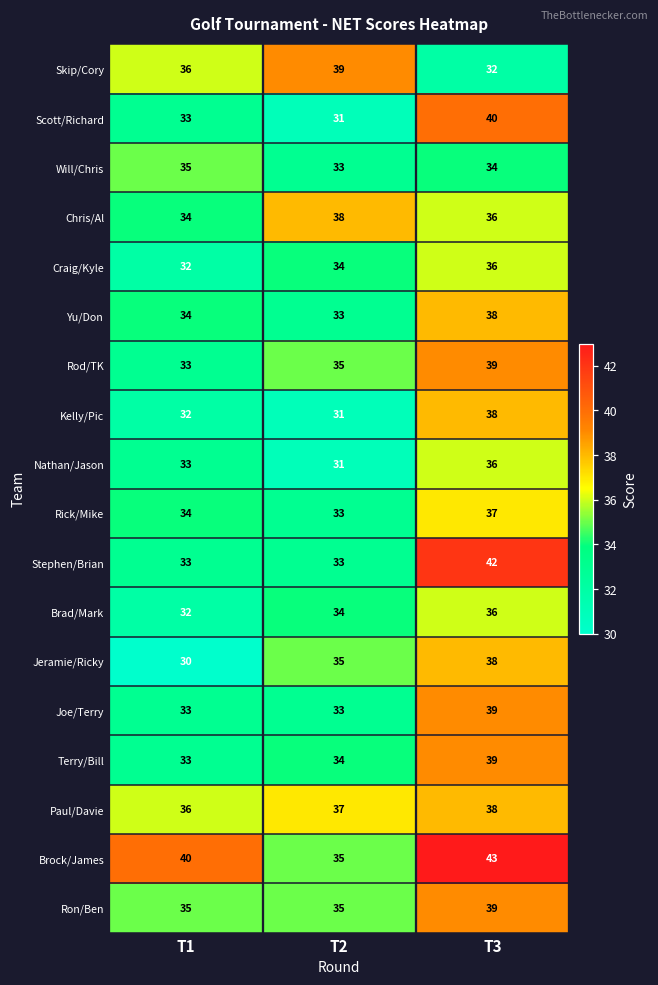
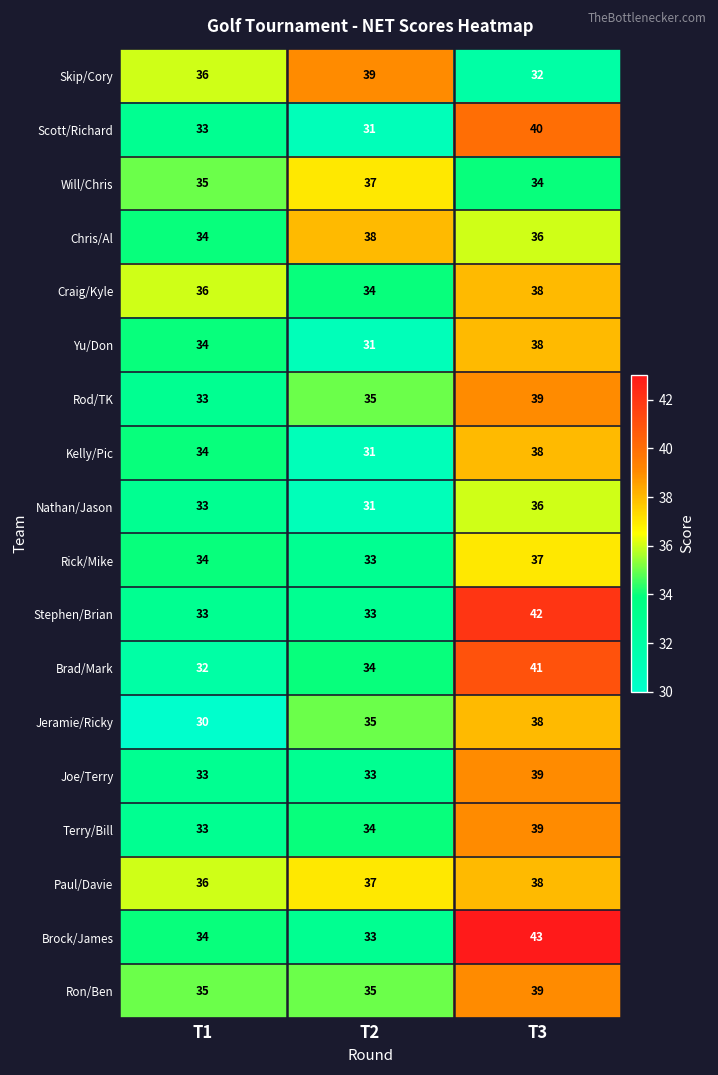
  {
    "Skip/Cory": {
      "T1": 36,
      "T2": 39,
      "T3": 32
    },
    "Scott/Richard": {
      "T1": 33,
      "T2": 31,
      "T3": 40
    },
    "Will/Chris": {
      "T1": 35,
-     "T2": 33,
+     "T2": 37,
      "T3": 34
    },
    "Chris/Al": {
      "T1": 34,
      "T2": 38,
      "T3": 36
    },
    "Craig/Kyle": {
-     "T1": 32,
+     "T1": 36,
      "T2": 34,
-     "T3": 36
+     "T3": 38
    },
    "Yu/Don": {
      "T1": 34,
-     "T2": 33,
+     "T2": 31,
      "T3": 38
    },
    "Rod/TK": {
      "T1": 33,
      "T2": 35,
      "T3": 39
    },
    "Kelly/Pic": {
-     "T1": 32,
+     "T1": 34,
      "T2": 31,
      "T3": 38
    },
    "Nathan/Jason": {
      "T1": 33,
      "T2": 31,
      "T3": 36
    },
    "Rick/Mike": {
      "T1": 34,
      "T2": 33,
      "T3": 37
    },
    "Stephen/Brian": {
      "T1": 33,
      "T2": 33,
      "T3": 42
    },
    "Brad/Mark": {
      "T1": 32,
      "T2": 34,
-     "T3": 36
+     "T3": 41
    },
    "Jeramie/Ricky": {
      "T1": 30,
      "T2": 35,
      "T3": 38
    },
    "Joe/Terry": {
      "T1": 33,
      "T2": 33,
      "T3": 39
    },
    "Terry/Bill": {
      "T1": 33,
      "T2": 34,
      "T3": 39
    },
    "Paul/Davie": {
      "T1": 36,
      "T2": 37,
      "T3": 38
    },
    "Brock/James": {
-     "T1": 40,
-     "T2": 35,
+     "T1": 34,
+     "T2": 33,
      "T3": 43
    },
    "Ron/Ben": {
      "T1": 35,
      "T2": 35,
      "T3": 39
    }
  }
